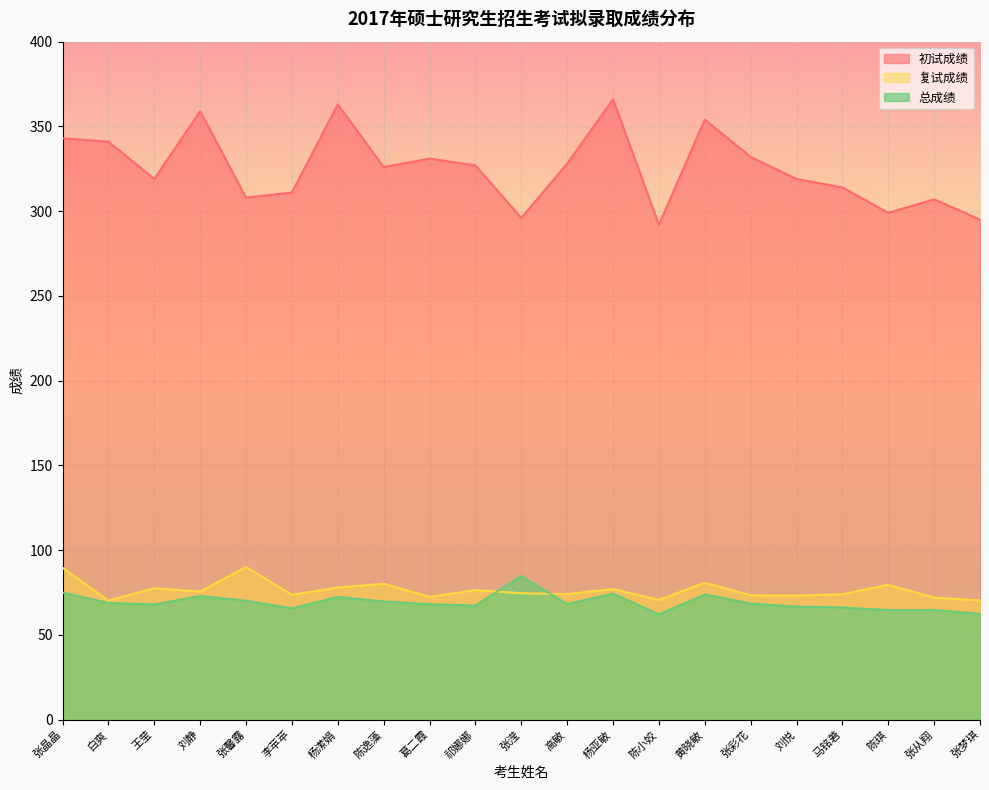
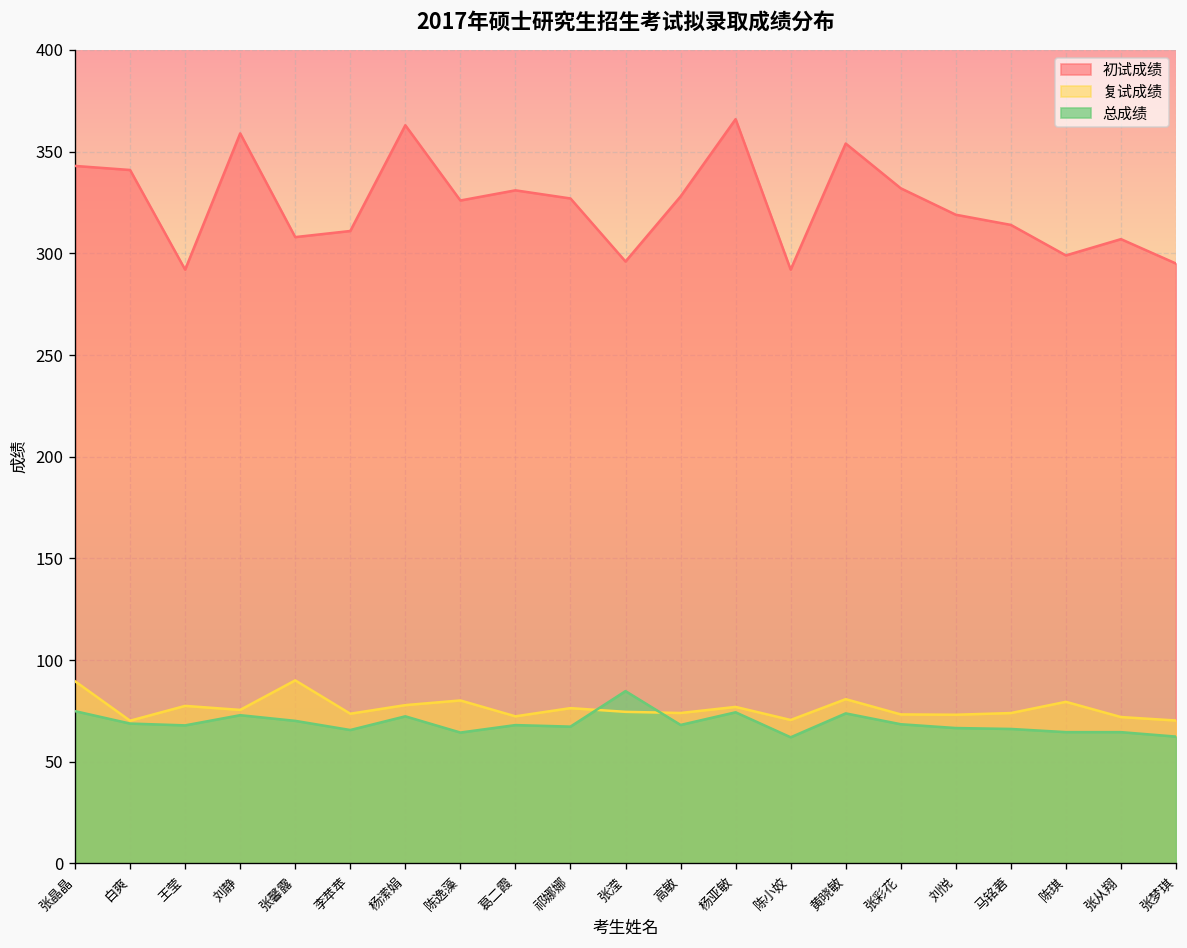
  {
    "初试成绩": {
      "张晶晶": 343,
      "白爽": 341,
-     "王莹": 319,
+     "王莹": 292,
      "刘静": 359,
      "张馨露": 308,
      "李苹苹": 311,
      "杨潆娟": 363,
      "陈逸藻": 326,
      "葛二霞": 331,
      "祁娜娜": 327,
      "张滢": 296,
      "高敏": 328,
      "杨亚敏": 366,
      "陈小姣": 292,
      "黄晓敏": 354,
      "张彩花": 332,
      "刘悦": 319,
      "马铭莙": 314,
      "陈琪": 299,
      "张从翔": 307,
      "张梦琪": 295
    },
    "复试成绩": {
      "张晶晶": 90,
      "王莹": 77,
      "刘静": 76,
      "张馨露": 90,
      "李苹苹": 74,
      "杨潆娟": 78,
      "陈逸藻": 80,
      "葛二霞": 72,
      "祁娜娜": 76,
      "张滢": 75,
      "高敏": 74,
      "杨亚敏": 77,
      "陈小姣": 71,
      "黄晓敏": 81,
      "张彩花": 73,
      "刘悦": 73,
      "马铭莙": 74,
      "陈琪": 79,
      "张从翔": 72,
      "张梦琪": 70
    },
    "总成绩": {
      "张晶晶": 75,
      "王莹": 68,
      "刘静": 73,
      "张馨露": 70,
      "李苹苹": 66,
      "杨潆娟": 72,
-     "陈逸藻": 70,
+     "陈逸藻": 64,
      "葛二霞": 68,
      "祁娜娜": 67,
      "张滢": 85,
      "高敏": 68,
      "杨亚敏": 74,
      "陈小姣": 62,
      "黄晓敏": 74,
      "张彩花": 68,
      "刘悦": 67,
      "马铭莙": 66,
      "陈琪": 65,
      "张从翔": 65,
      "张梦琪": 62
    }
  }
